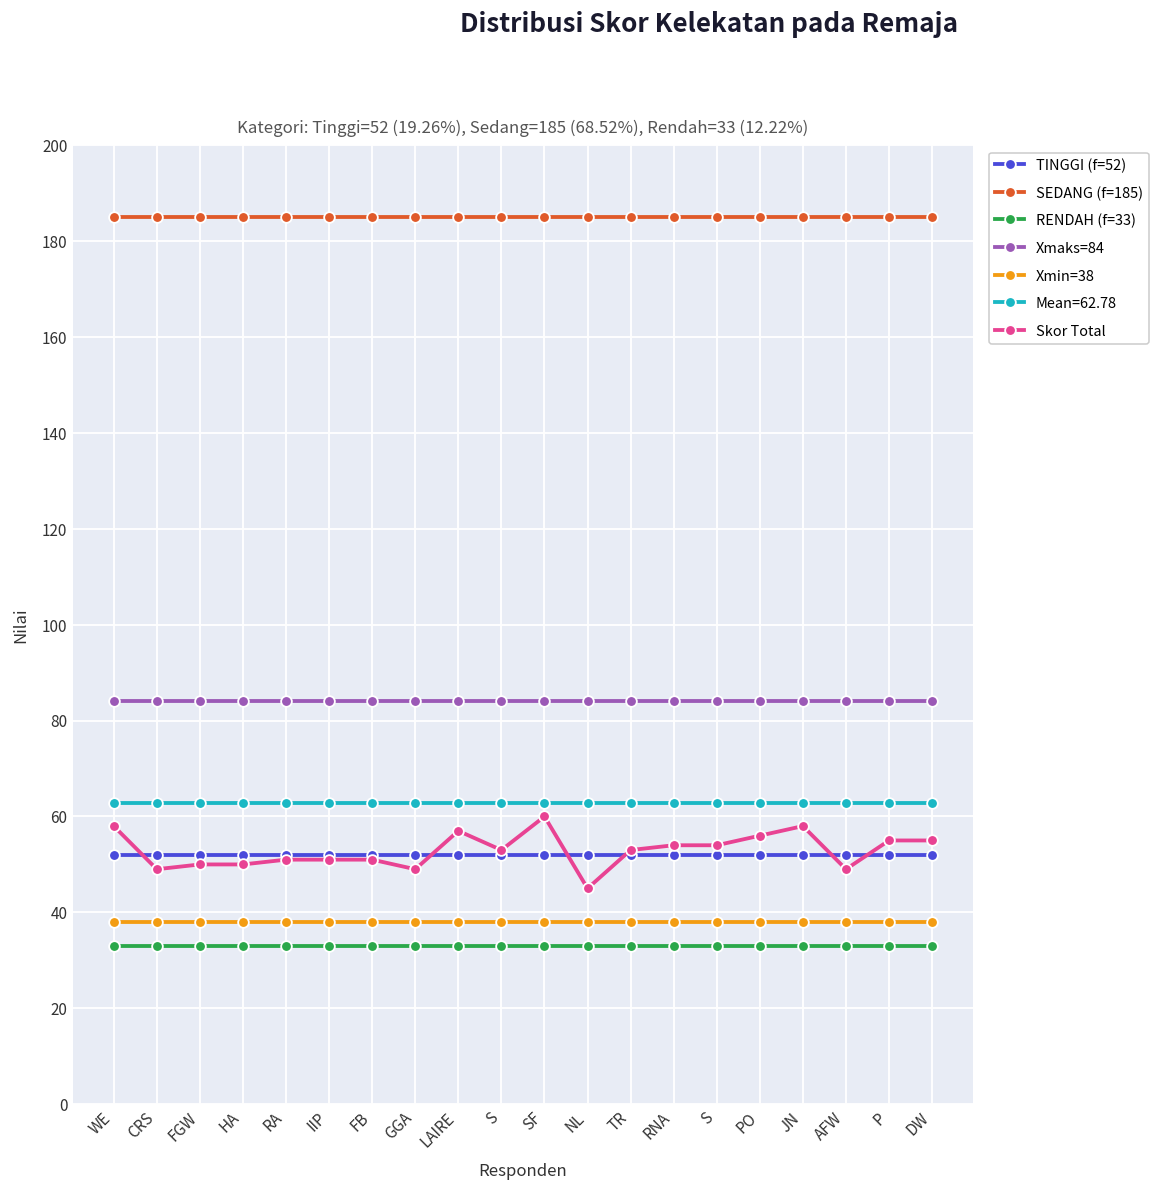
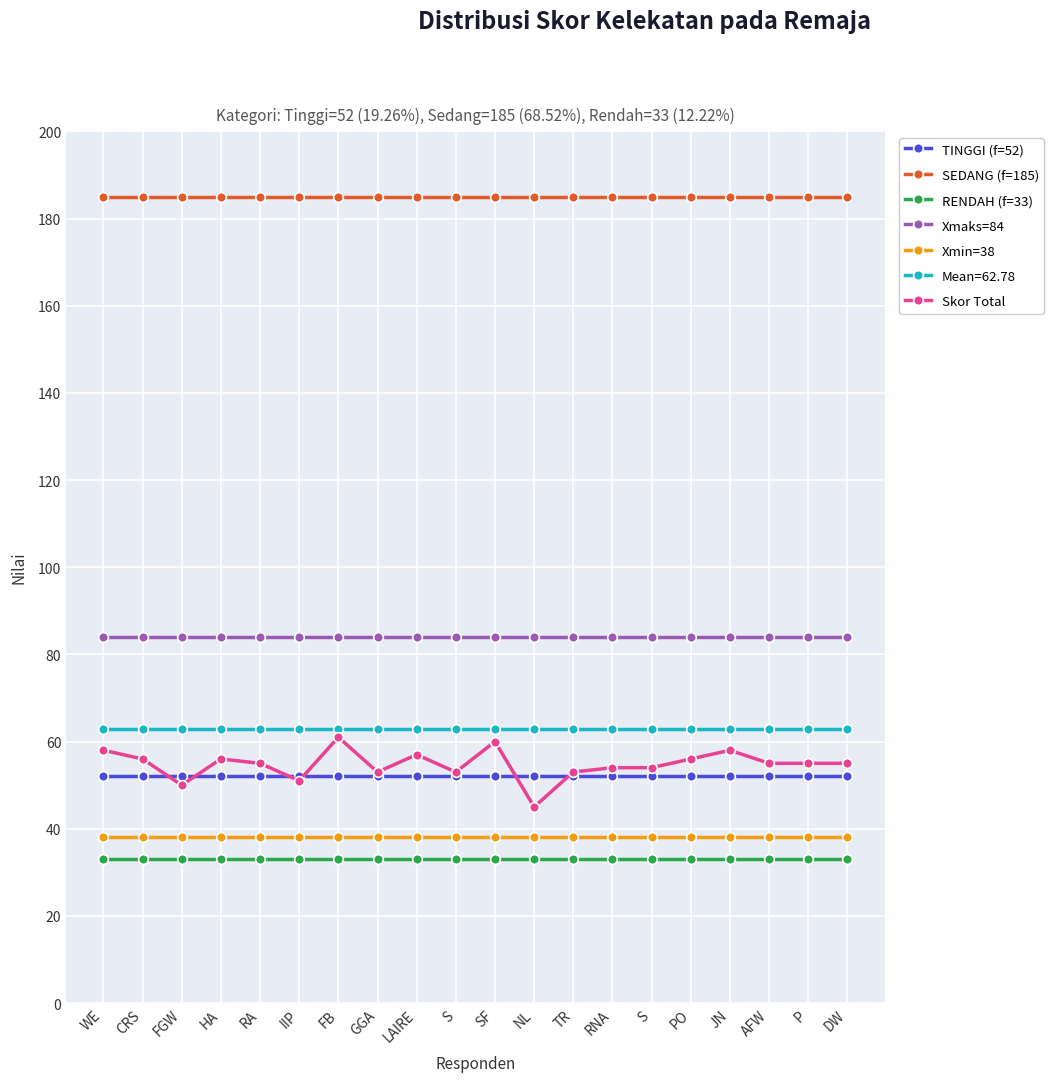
  {
    "TINGGI (f=52)": {
      "WE": 52,
      "CRS": 52,
      "FGW": 52,
      "HA": 52,
      "RA": 52,
      "IIP": 52,
      "FB": 52,
      "GGA": 52,
      "LAIRE": 52,
      "SF": 52,
      "NL": 52,
      "TR": 52,
      "RNA": 52,
      "PO": 52,
      "JN": 52,
      "AFW": 52,
      "P": 52,
      "DW": 52
    },
    "SEDANG (f=185)": {
      "WE": 185,
      "CRS": 185,
      "FGW": 185,
      "HA": 185,
      "RA": 185,
      "IIP": 185,
      "FB": 185,
      "GGA": 185,
      "LAIRE": 185,
      "SF": 185,
      "NL": 185,
      "TR": 185,
      "RNA": 185,
      "PO": 185,
      "JN": 185,
      "AFW": 185,
      "P": 185,
      "DW": 185
    },
    "RENDAH (f=33)": {
      "WE": 33,
      "CRS": 33,
      "FGW": 33,
      "HA": 33,
      "RA": 33,
      "IIP": 33,
      "FB": 33,
      "GGA": 33,
      "LAIRE": 33,
      "SF": 33,
      "NL": 33,
      "TR": 33,
      "RNA": 33,
      "PO": 33,
      "JN": 33,
      "AFW": 33,
      "P": 33,
      "DW": 33
    },
    "Xmaks=84": {
      "WE": 84,
      "CRS": 84,
      "FGW": 84,
      "HA": 84,
      "RA": 84,
      "IIP": 84,
      "FB": 84,
      "GGA": 84,
      "LAIRE": 84,
      "SF": 84,
      "NL": 84,
      "TR": 84,
      "RNA": 84,
      "PO": 84,
      "JN": 84,
      "AFW": 84,
      "P": 84,
      "DW": 84
    },
    "Xmin=38": {
      "WE": 38,
      "CRS": 38,
      "FGW": 38,
      "HA": 38,
      "RA": 38,
      "IIP": 38,
      "FB": 38,
      "GGA": 38,
      "LAIRE": 38,
      "SF": 38,
      "NL": 38,
      "TR": 38,
      "RNA": 38,
      "PO": 38,
      "JN": 38,
      "AFW": 38,
      "P": 38,
      "DW": 38
    },
    "Mean=62.78": {
      "WE": 63,
      "CRS": 63,
      "FGW": 63,
      "HA": 63,
      "RA": 63,
      "IIP": 63,
      "FB": 63,
      "GGA": 63,
      "LAIRE": 63,
      "SF": 63,
      "NL": 63,
      "TR": 63,
      "RNA": 63,
      "PO": 63,
      "JN": 63,
      "AFW": 63,
      "P": 63,
      "DW": 63
    },
    "Skor Total": {
      "WE": 58,
-     "CRS": 49,
+     "CRS": 56,
      "FGW": 50,
-     "HA": 50,
-     "RA": 51,
+     "HA": 56,
+     "RA": 55,
      "IIP": 51,
-     "FB": 51,
-     "GGA": 49,
+     "FB": 61,
+     "GGA": 53,
      "LAIRE": 57,
      "SF": 60,
      "NL": 45,
      "TR": 53,
      "RNA": 54,
      "PO": 56,
      "JN": 58,
-     "AFW": 49,
+     "AFW": 55,
      "P": 55,
      "DW": 55
    }
  }
